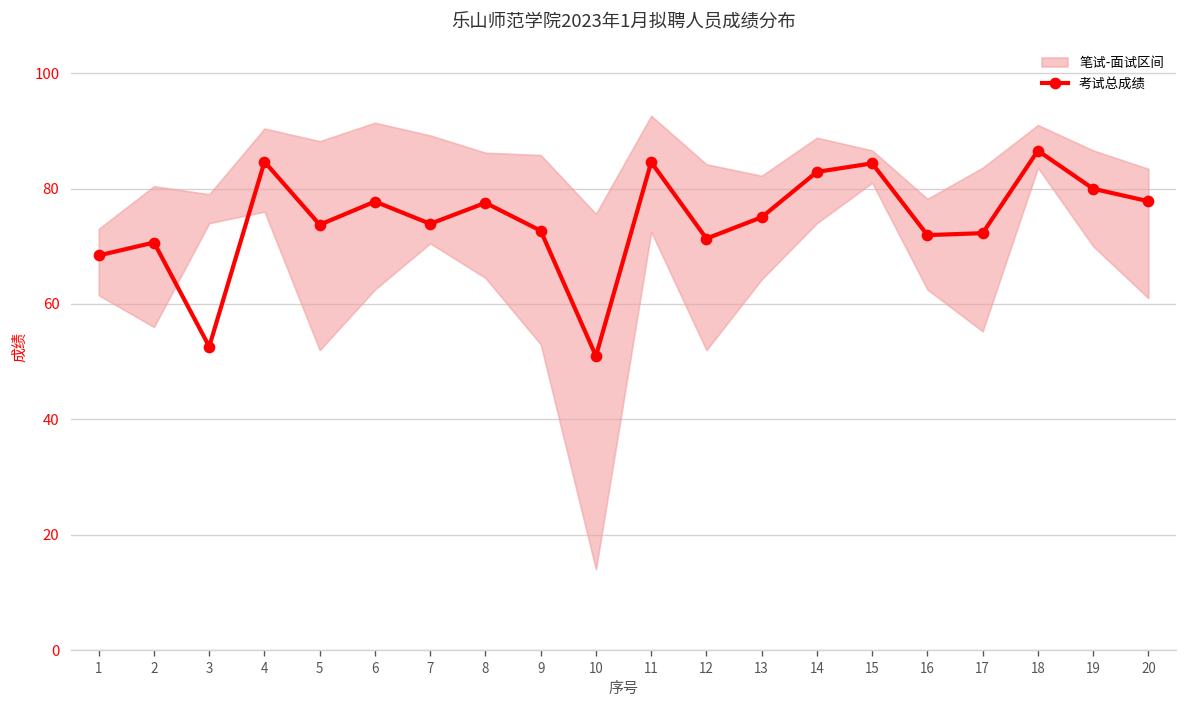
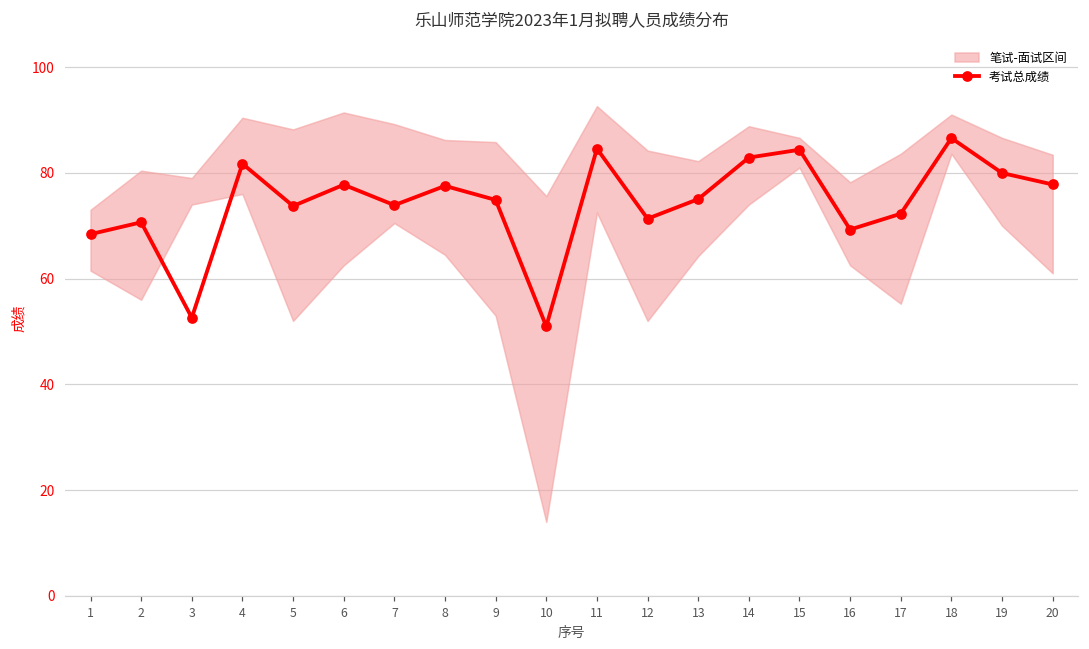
  {
    "考试总成绩": {
      "1": 68,
      "2": 71,
      "3": 53,
-     "4": 85,
+     "4": 82,
      "5": 74,
      "6": 78,
      "7": 74,
      "8": 78,
-     "9": 73,
+     "9": 75,
      "10": 51,
      "11": 85,
      "12": 71,
      "13": 75,
      "14": 83,
      "15": 84,
-     "16": 72,
+     "16": 69,
      "17": 72,
      "18": 87,
      "19": 80,
      "20": 78
    }
  }
